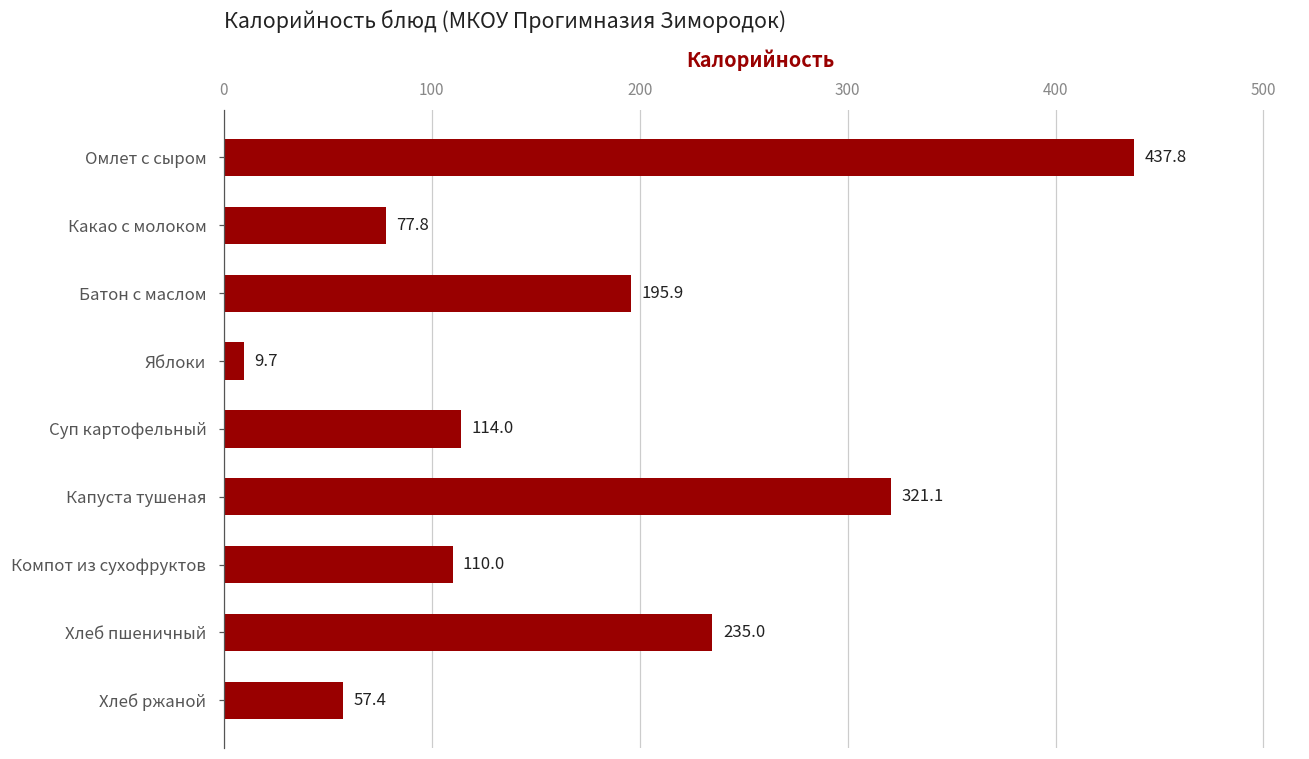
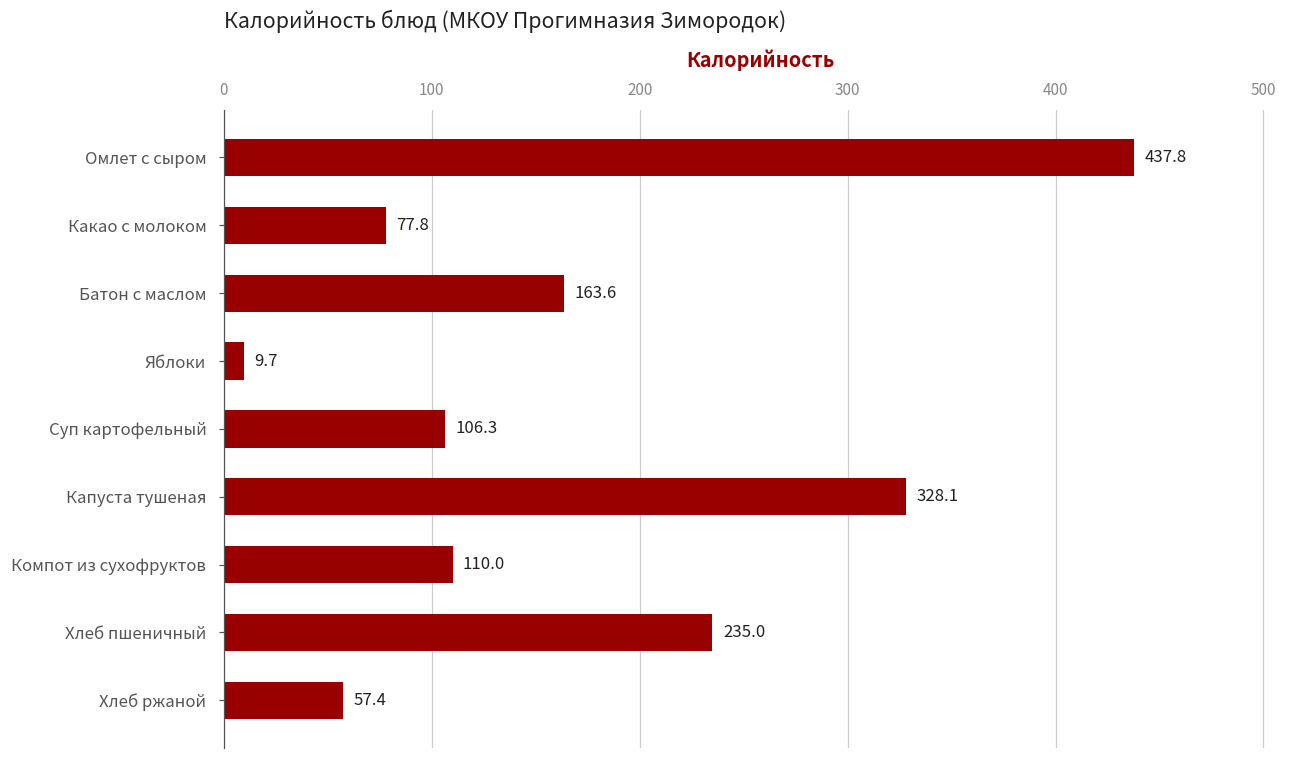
  {
    "Омлет с сыром": 437.8,
    "Какао с молоком": 77.8,
-   "Батон с маслом": 195.9,
+   "Батон с маслом": 163.6,
    "Яблоки": 9.7,
-   "Суп картофельный": 114.0,
-   "Капуста тушеная": 321.1,
+   "Суп картофельный": 106.3,
+   "Капуста тушеная": 328.1,
    "Компот из сухофруктов": 110.0,
    "Хлеб пшеничный": 235.0,
    "Хлеб ржаной": 57.4
  }
